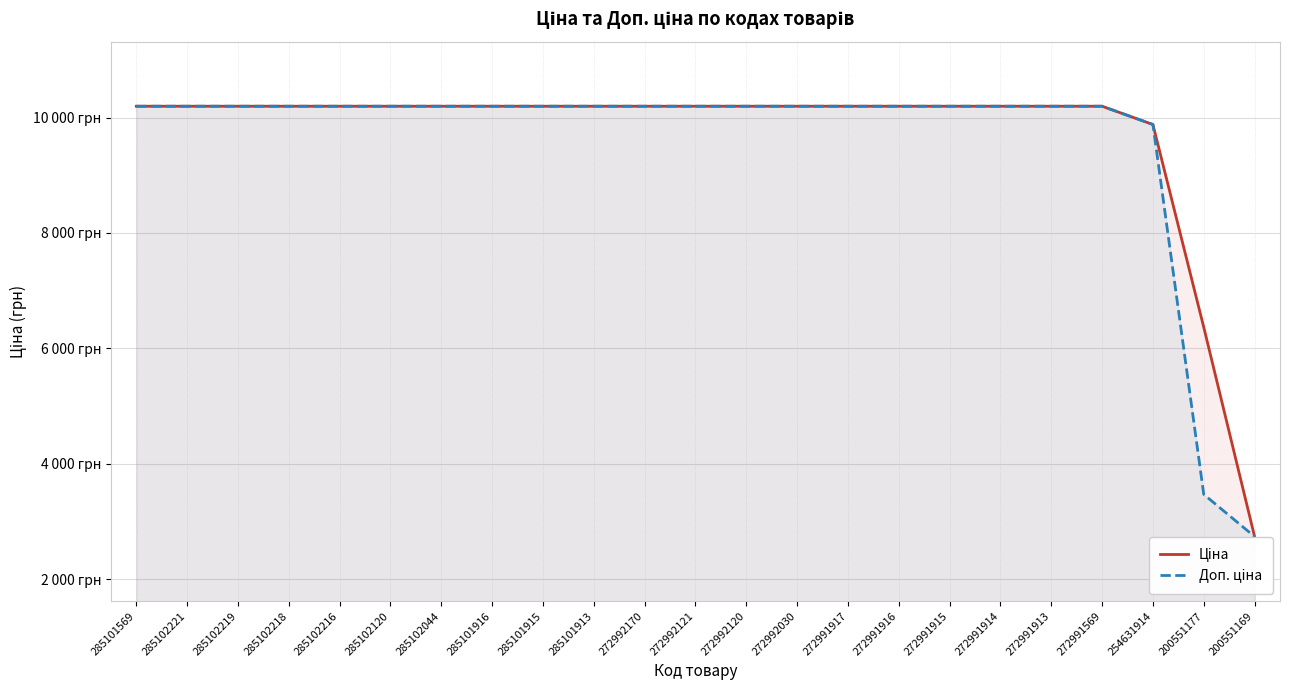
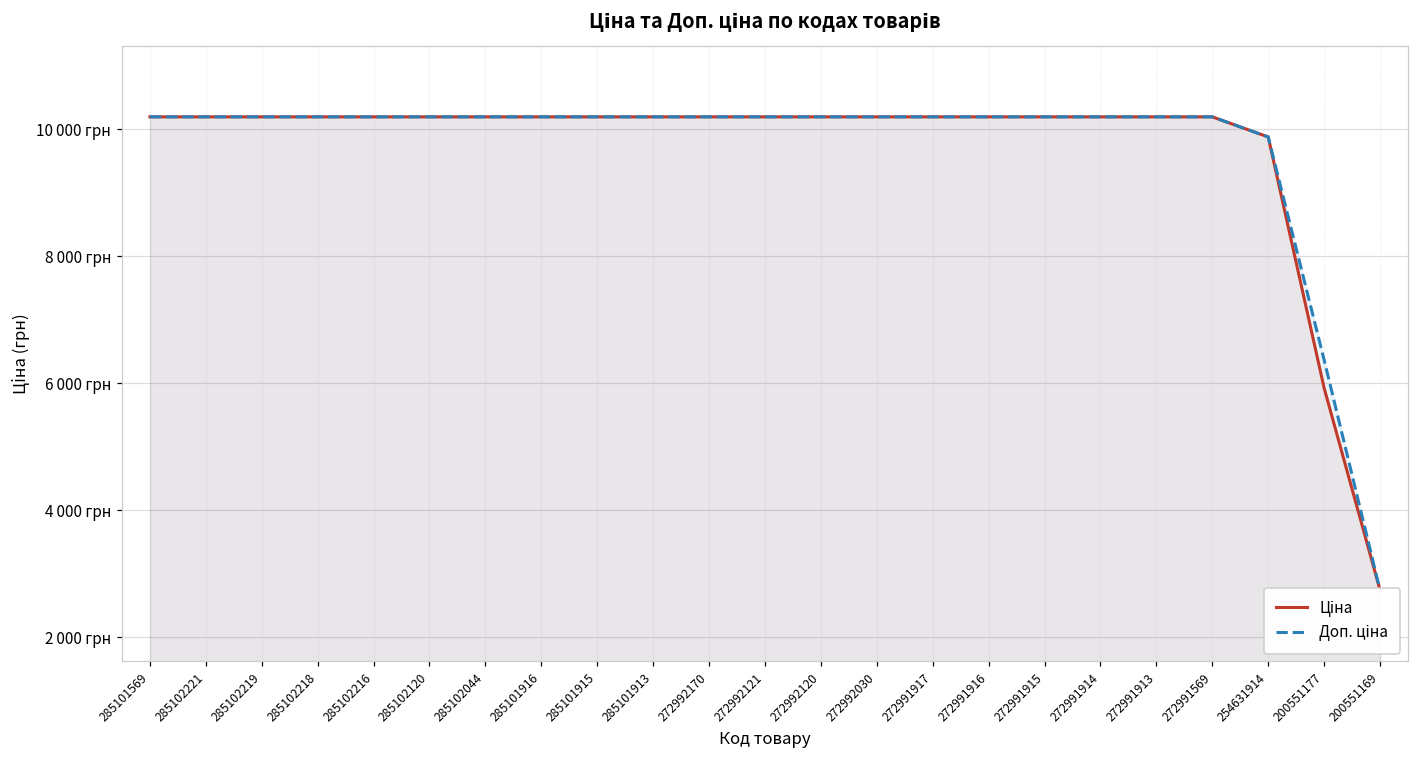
  {
    "Ціна": {
-     "200551177": "6400 грн"
+     "200551177": "5900 грн"
    },
    "Доп. ціна": {
-     "200551177": "3500 грн"
+     "200551177": "6400 грн"
    }
  }
